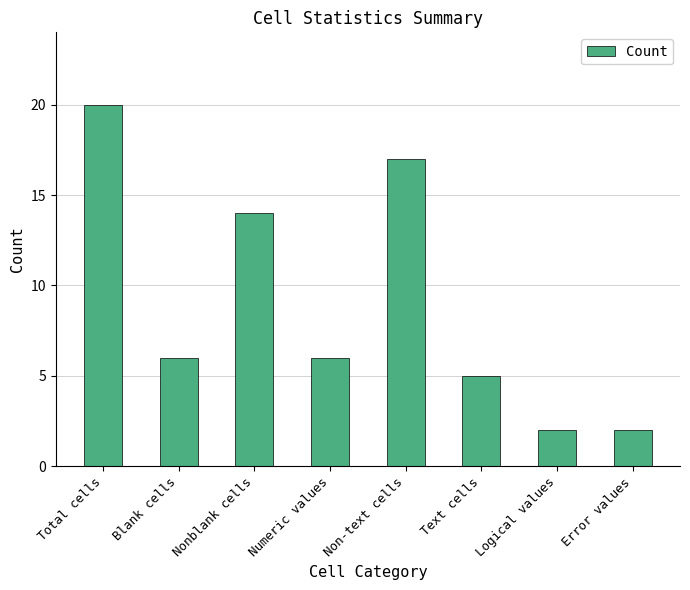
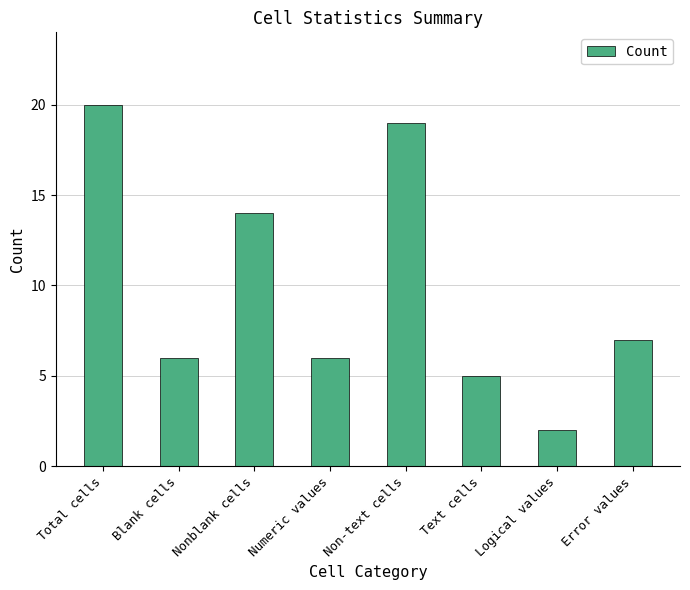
  {
    "Total cells": 20,
    "Blank cells": 6,
    "Nonblank cells": 14,
    "Numeric values": 6,
-   "Non-text cells": 17,
+   "Non-text cells": 19,
    "Text cells": 5,
    "Logical values": 2,
-   "Error values": 2
+   "Error values": 7
  }
